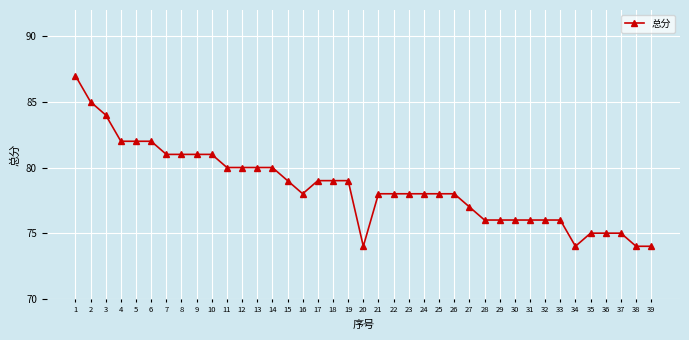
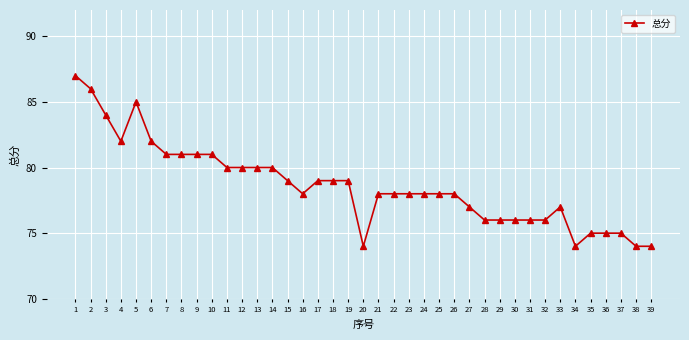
  {
    "1": 87,
-   "2": 85,
+   "2": 86,
    "3": 84,
    "4": 82,
-   "5": 82,
+   "5": 85,
    "6": 82,
    "7": 81,
    "8": 81,
    "9": 81,
    "10": 81,
    "11": 80,
    "12": 80,
    "13": 80,
    "14": 80,
    "15": 79,
    "16": 78,
    "17": 79,
    "18": 79,
    "19": 79,
    "20": 74,
    "21": 78,
    "22": 78,
    "23": 78,
    "24": 78,
    "25": 78,
    "26": 78,
    "27": 77,
    "28": 76,
    "29": 76,
    "30": 76,
    "31": 76,
    "32": 76,
-   "33": 76,
+   "33": 77,
    "34": 74,
    "35": 75,
    "36": 75,
    "37": 75,
    "38": 74,
    "39": 74
  }
